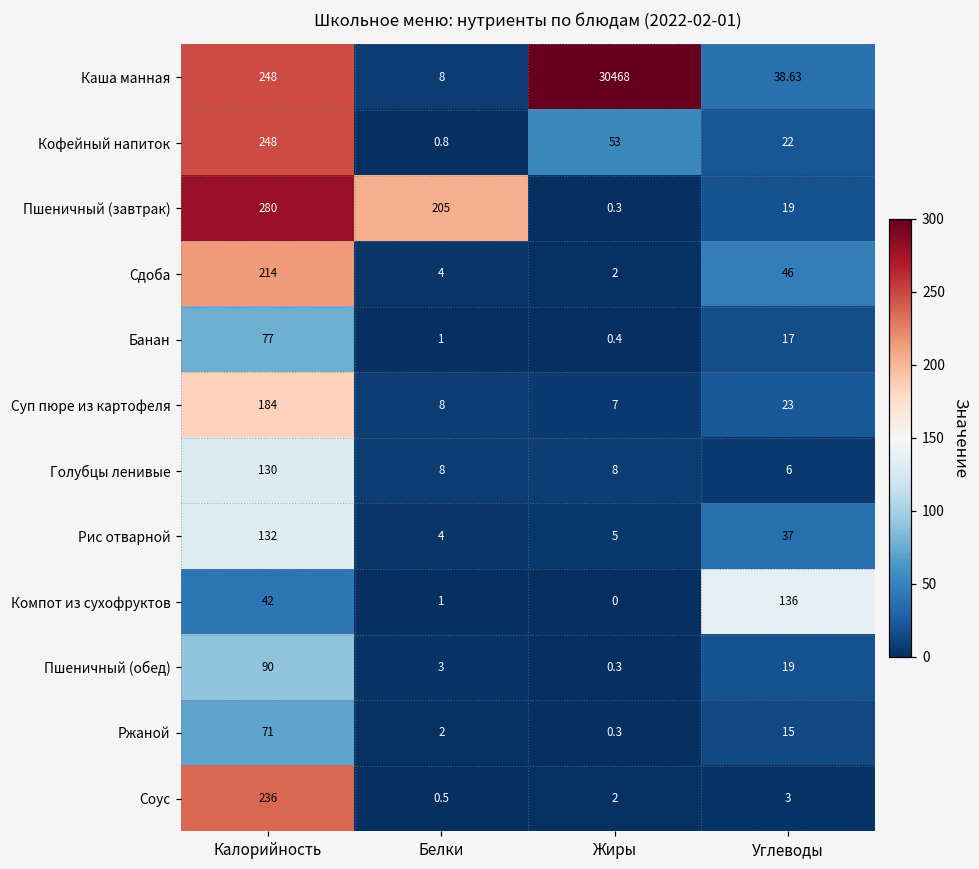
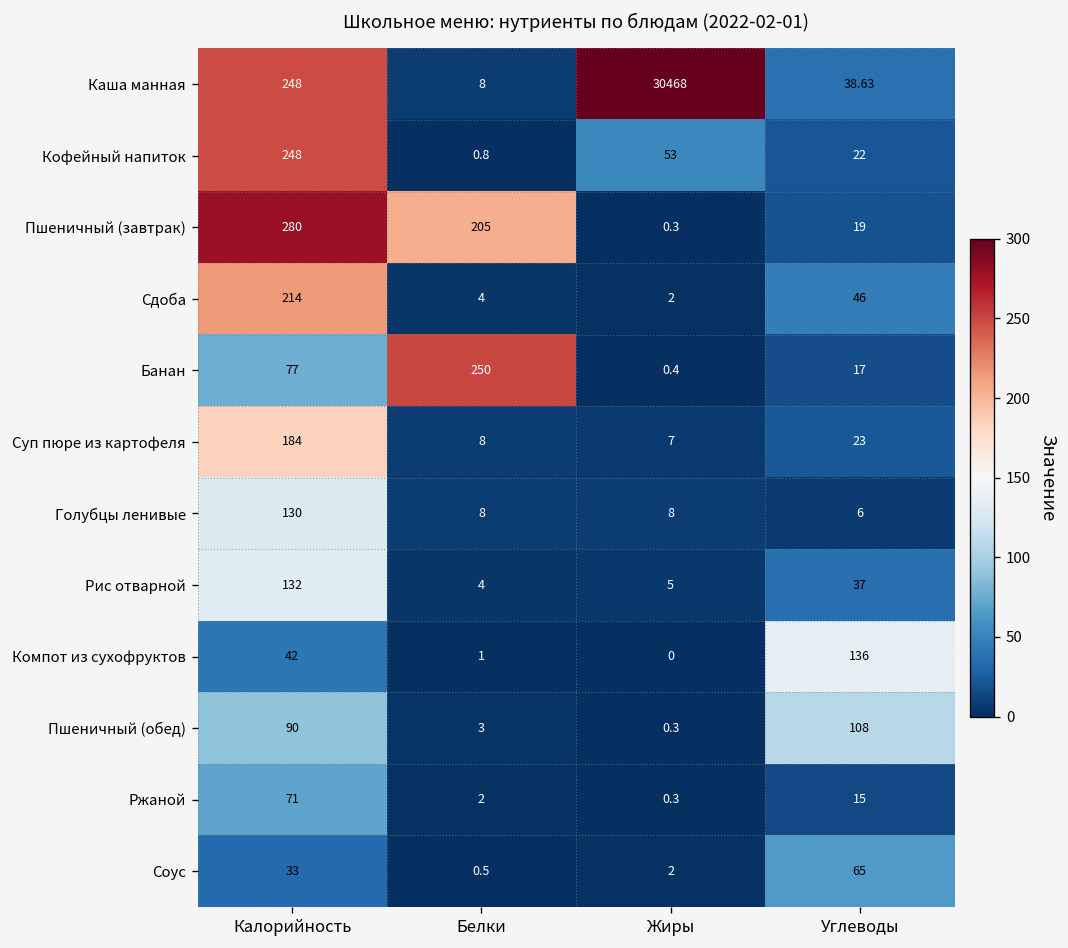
  {
    "Каша манная": {
      "Калорийность": 248,
      "Белки": 8,
      "Жиры": 30468,
      "Углеводы": 38.63
    },
    "Кофейный напиток": {
      "Калорийность": 248,
      "Белки": 0.8,
      "Жиры": 53,
      "Углеводы": 22
    },
    "Пшеничный (завтрак)": {
      "Калорийность": 280,
      "Белки": 205,
      "Жиры": 0.3,
      "Углеводы": 19
    },
    "Сдоба": {
      "Калорийность": 214,
      "Белки": 4,
      "Жиры": 2,
      "Углеводы": 46
    },
    "Банан": {
      "Калорийность": 77,
-     "Белки": 1,
+     "Белки": 250,
      "Жиры": 0.4,
      "Углеводы": 17
    },
    "Суп пюре из картофеля": {
      "Калорийность": 184,
      "Белки": 8,
      "Жиры": 7,
      "Углеводы": 23
    },
    "Голубцы ленивые": {
      "Калорийность": 130,
      "Белки": 8,
      "Жиры": 8,
      "Углеводы": 6
    },
    "Рис отварной": {
      "Калорийность": 132,
      "Белки": 4,
      "Жиры": 5,
      "Углеводы": 37
    },
    "Компот из сухофруктов": {
      "Калорийность": 42,
      "Белки": 1,
      "Жиры": 0,
      "Углеводы": 136
    },
    "Пшеничный (обед)": {
      "Калорийность": 90,
      "Белки": 3,
      "Жиры": 0.3,
-     "Углеводы": 19
+     "Углеводы": 108
    },
    "Ржаной": {
      "Калорийность": 71,
      "Белки": 2,
      "Жиры": 0.3,
      "Углеводы": 15
    },
    "Соус": {
-     "Калорийность": 236,
+     "Калорийность": 33,
      "Белки": 0.5,
      "Жиры": 2,
-     "Углеводы": 3
+     "Углеводы": 65
    }
  }
